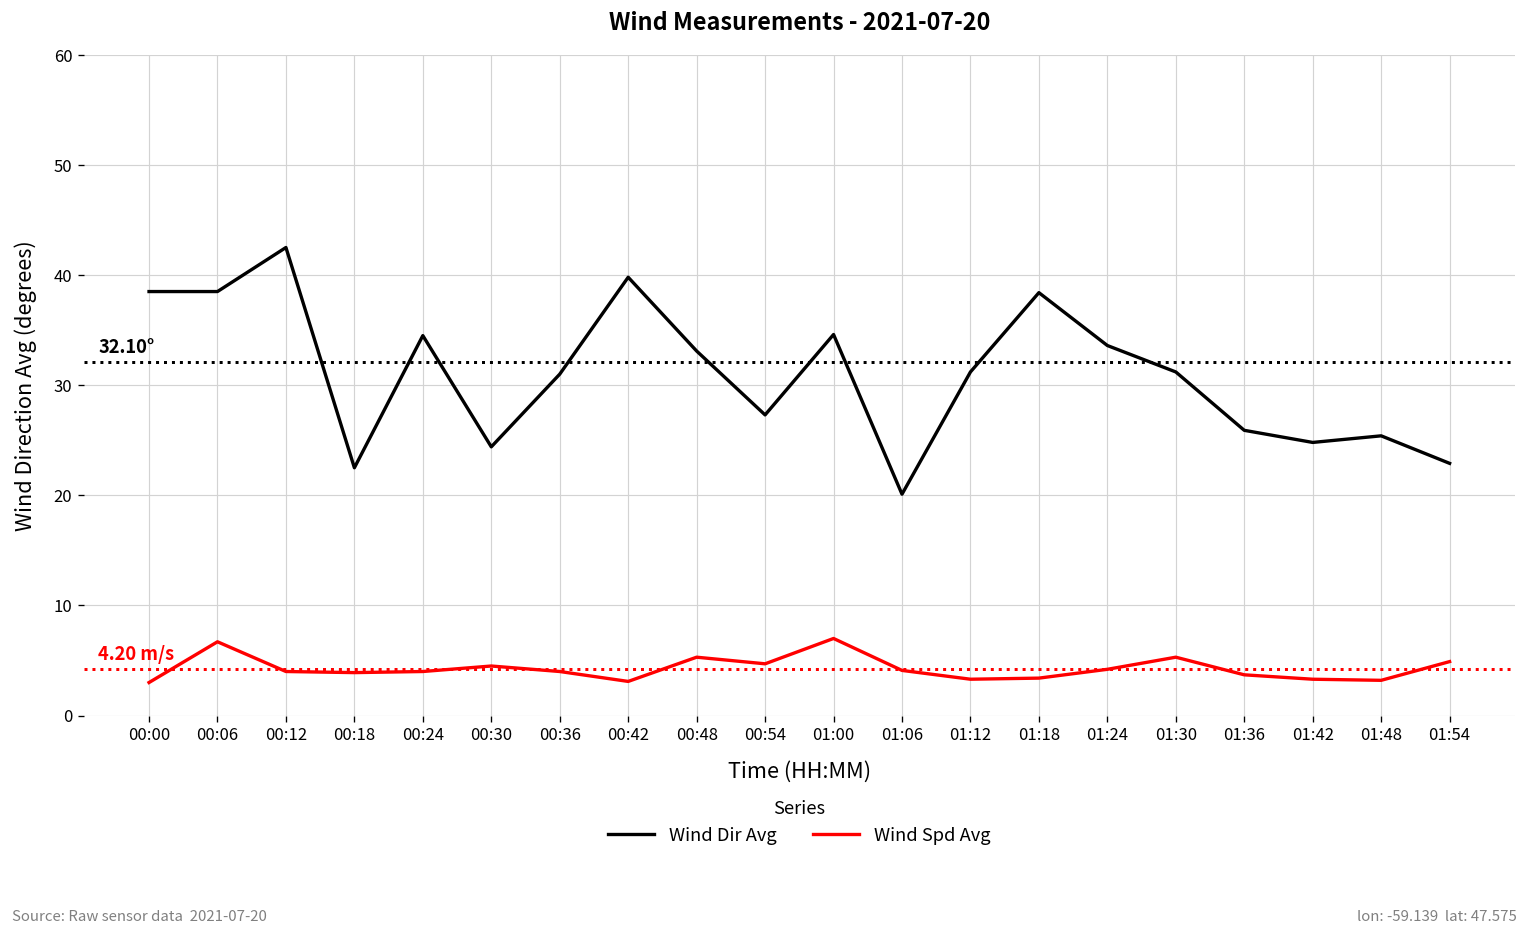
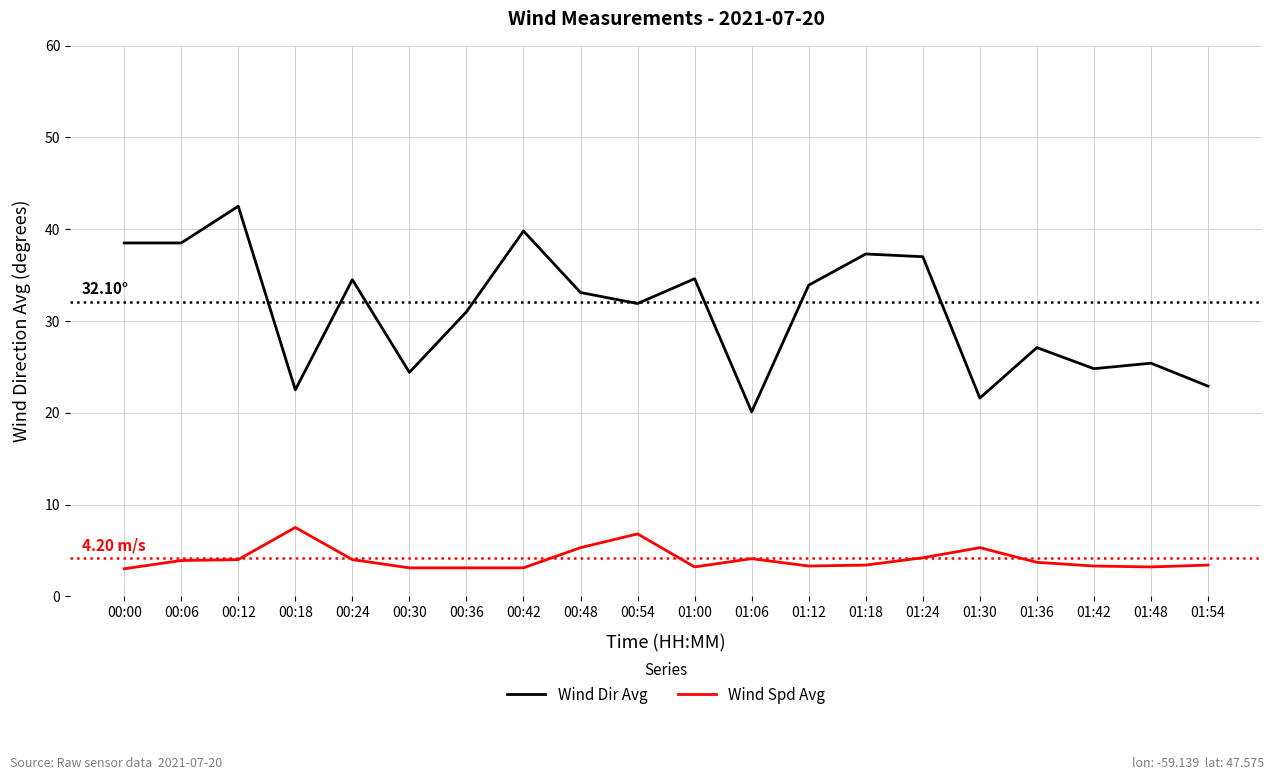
  {
    "Wind Dir Avg": {
      "00:00": 39,
      "00:06": 39,
      "00:12": 43,
      "00:18": 23,
      "00:24": 35,
      "00:30": 24,
      "00:36": 31,
      "00:42": 40,
      "00:48": 33,
-     "00:54": 27,
+     "00:54": 32,
      "01:00": 35,
      "01:06": 20,
-     "01:12": 31,
-     "01:18": 38,
-     "01:24": 34,
-     "01:30": 31,
-     "01:36": 26,
+     "01:12": 34,
+     "01:18": 37,
+     "01:24": 37,
+     "01:30": 22,
+     "01:36": 27,
      "01:42": 25,
      "01:48": 25,
      "01:54": 23
    },
    "Wind Spd Avg": {
-     "00:06": 7,
+     "00:06": 4,
      "00:12": 4,
-     "00:18": 4,
+     "00:18": 8,
      "00:24": 4,
-     "00:30": 5,
-     "00:36": 4,
+     "00:30": 3,
+     "00:36": 3,
      "00:42": 3,
      "00:48": 5,
-     "00:54": 5,
-     "01:00": 7,
+     "00:54": 7,
+     "01:00": 3,
      "01:06": 4,
      "01:12": 3,
      "01:18": 3,
      "01:24": 4,
      "01:30": 5,
      "01:36": 4,
      "01:42": 3,
      "01:48": 3,
-     "01:54": 5
+     "01:54": 3
    }
  }
